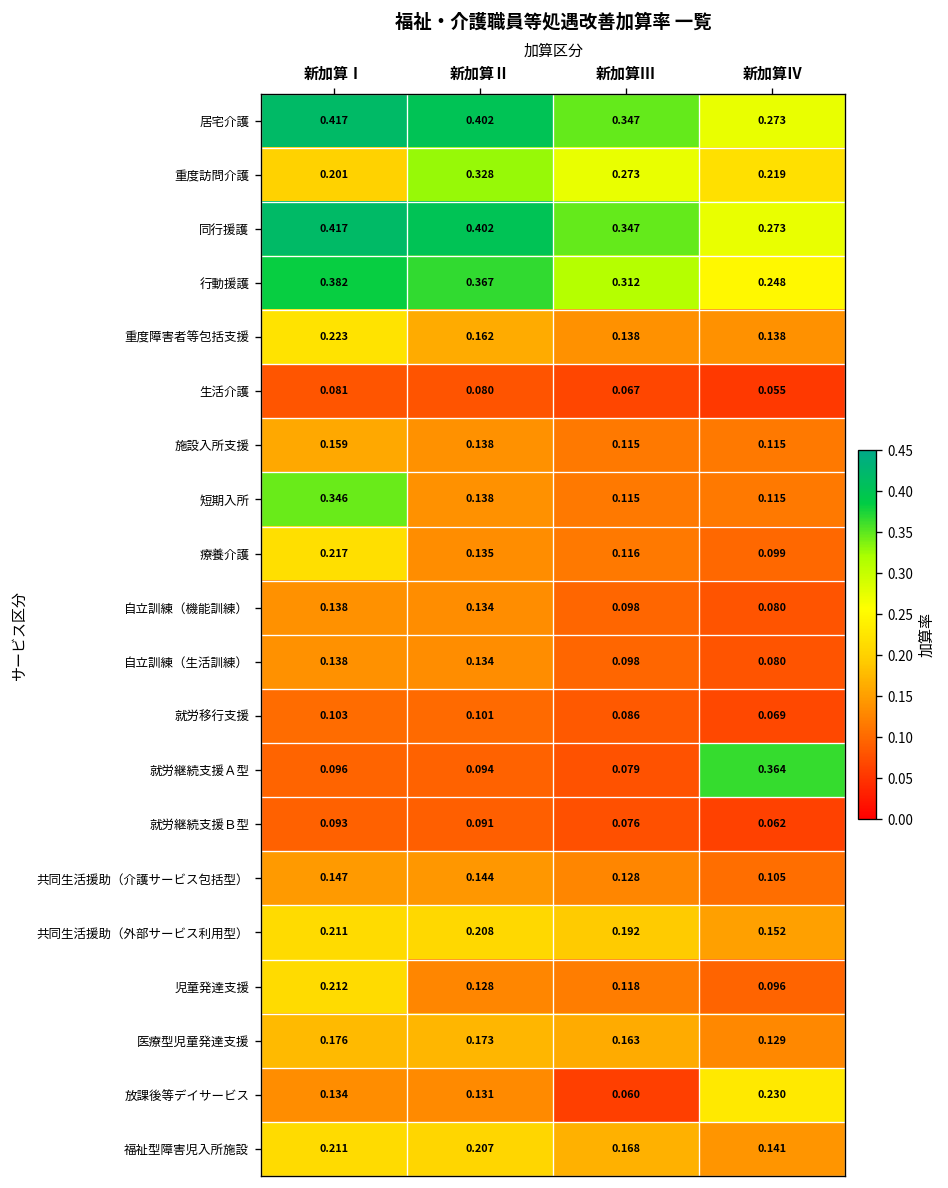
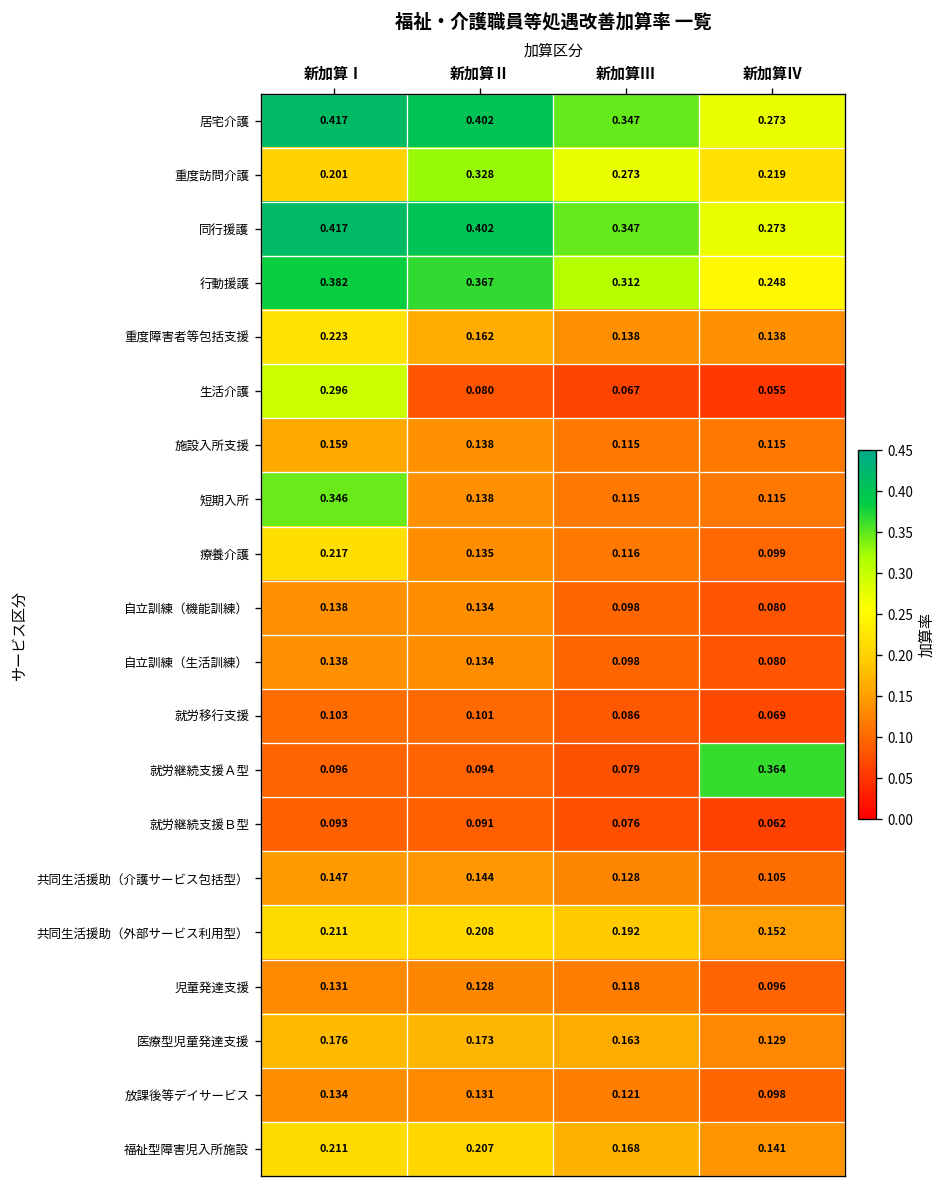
  {
    "居宅介護": {
      "新加算Ⅰ": 0.417,
      "新加算Ⅱ": 0.402,
      "新加算Ⅲ": 0.347,
      "新加算Ⅳ": 0.273
    },
    "重度訪問介護": {
      "新加算Ⅰ": 0.201,
      "新加算Ⅱ": 0.328,
      "新加算Ⅲ": 0.273,
      "新加算Ⅳ": 0.219
    },
    "同行援護": {
      "新加算Ⅰ": 0.417,
      "新加算Ⅱ": 0.402,
      "新加算Ⅲ": 0.347,
      "新加算Ⅳ": 0.273
    },
    "行動援護": {
      "新加算Ⅰ": 0.382,
      "新加算Ⅱ": 0.367,
      "新加算Ⅲ": 0.312,
      "新加算Ⅳ": 0.248
    },
    "重度障害者等包括支援": {
      "新加算Ⅰ": 0.223,
      "新加算Ⅱ": 0.162,
      "新加算Ⅲ": 0.138,
      "新加算Ⅳ": 0.138
    },
    "生活介護": {
-     "新加算Ⅰ": 0.081,
+     "新加算Ⅰ": 0.296,
      "新加算Ⅱ": 0.080,
      "新加算Ⅲ": 0.067,
      "新加算Ⅳ": 0.055
    },
    "施設入所支援": {
      "新加算Ⅰ": 0.159,
      "新加算Ⅱ": 0.138,
      "新加算Ⅲ": 0.115,
      "新加算Ⅳ": 0.115
    },
    "短期入所": {
      "新加算Ⅰ": 0.346,
      "新加算Ⅱ": 0.138,
      "新加算Ⅲ": 0.115,
      "新加算Ⅳ": 0.115
    },
    "療養介護": {
      "新加算Ⅰ": 0.217,
      "新加算Ⅱ": 0.135,
      "新加算Ⅲ": 0.116,
      "新加算Ⅳ": 0.099
    },
    "自立訓練（機能訓練）": {
      "新加算Ⅰ": 0.138,
      "新加算Ⅱ": 0.134,
      "新加算Ⅲ": 0.098,
      "新加算Ⅳ": 0.080
    },
    "自立訓練（生活訓練）": {
      "新加算Ⅰ": 0.138,
      "新加算Ⅱ": 0.134,
      "新加算Ⅲ": 0.098,
      "新加算Ⅳ": 0.080
    },
    "就労移行支援": {
      "新加算Ⅰ": 0.103,
      "新加算Ⅱ": 0.101,
      "新加算Ⅲ": 0.086,
      "新加算Ⅳ": 0.069
    },
    "就労継続支援Ａ型": {
      "新加算Ⅰ": 0.096,
      "新加算Ⅱ": 0.094,
      "新加算Ⅲ": 0.079,
      "新加算Ⅳ": 0.364
    },
    "就労継続支援Ｂ型": {
      "新加算Ⅰ": 0.093,
      "新加算Ⅱ": 0.091,
      "新加算Ⅲ": 0.076,
      "新加算Ⅳ": 0.062
    },
    "共同生活援助（介護サービス包括型）": {
      "新加算Ⅰ": 0.147,
      "新加算Ⅱ": 0.144,
      "新加算Ⅲ": 0.128,
      "新加算Ⅳ": 0.105
    },
    "共同生活援助（外部サービス利用型）": {
      "新加算Ⅰ": 0.211,
      "新加算Ⅱ": 0.208,
      "新加算Ⅲ": 0.192,
      "新加算Ⅳ": 0.152
    },
    "児童発達支援": {
-     "新加算Ⅰ": 0.212,
+     "新加算Ⅰ": 0.131,
      "新加算Ⅱ": 0.128,
      "新加算Ⅲ": 0.118,
      "新加算Ⅳ": 0.096
    },
    "医療型児童発達支援": {
      "新加算Ⅰ": 0.176,
      "新加算Ⅱ": 0.173,
      "新加算Ⅲ": 0.163,
      "新加算Ⅳ": 0.129
    },
    "放課後等デイサービス": {
      "新加算Ⅰ": 0.134,
      "新加算Ⅱ": 0.131,
-     "新加算Ⅲ": 0.060,
-     "新加算Ⅳ": 0.230
+     "新加算Ⅲ": 0.121,
+     "新加算Ⅳ": 0.098
    },
    "福祉型障害児入所施設": {
      "新加算Ⅰ": 0.211,
      "新加算Ⅱ": 0.207,
      "新加算Ⅲ": 0.168,
      "新加算Ⅳ": 0.141
    }
  }
